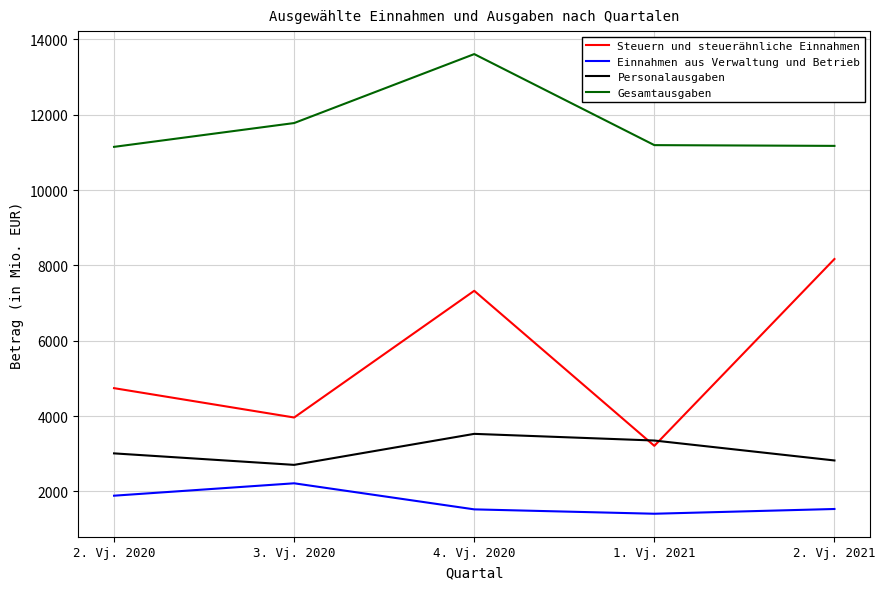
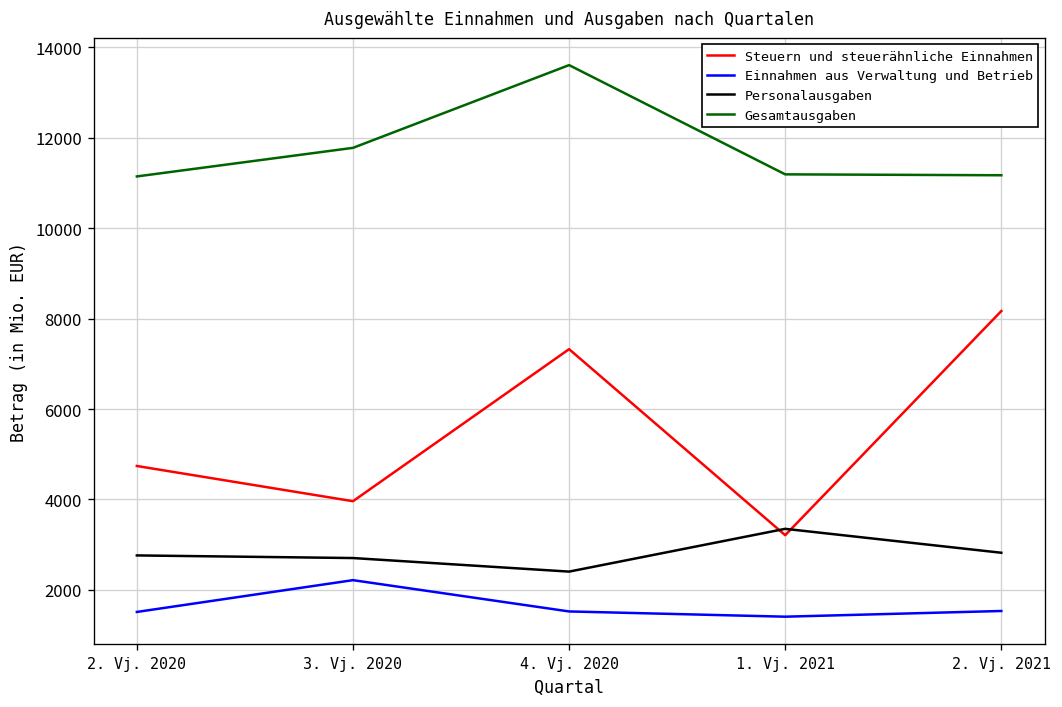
  {
    "Steuern und steuerähnliche Einnahmen": {
      "2. Vj. 2020": 4700,
      "3. Vj. 2020": 4000,
      "4. Vj. 2020": 7300,
      "1. Vj. 2021": 3200,
      "2. Vj. 2021": 8200
    },
    "Einnahmen aus Verwaltung und Betrieb": {
-     "2. Vj. 2020": 1900,
+     "2. Vj. 2020": 1500,
      "3. Vj. 2020": 2200,
      "4. Vj. 2020": 1500,
      "1. Vj. 2021": 1400,
      "2. Vj. 2021": 1500
    },
    "Personalausgaben": {
-     "2. Vj. 2020": 3000,
+     "2. Vj. 2020": 2800,
      "3. Vj. 2020": 2700,
-     "4. Vj. 2020": 3500,
+     "4. Vj. 2020": 2400,
      "1. Vj. 2021": 3400,
      "2. Vj. 2021": 2800
    },
    "Gesamtausgaben": {
      "2. Vj. 2020": 11100,
      "3. Vj. 2020": 11800,
      "4. Vj. 2020": 13600,
      "1. Vj. 2021": 11200,
      "2. Vj. 2021": 11200
    }
  }
